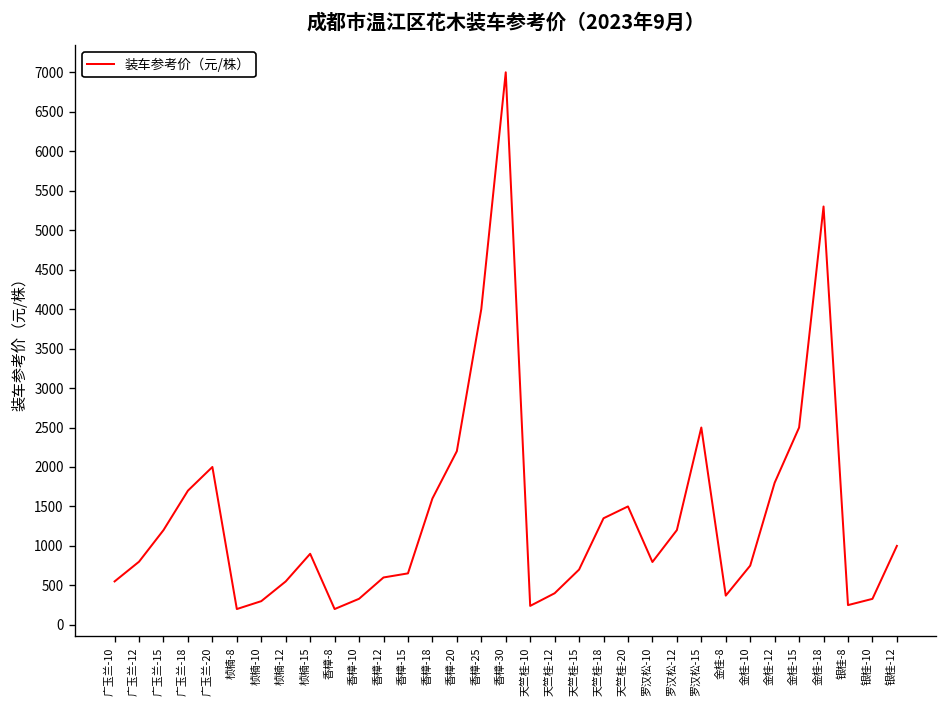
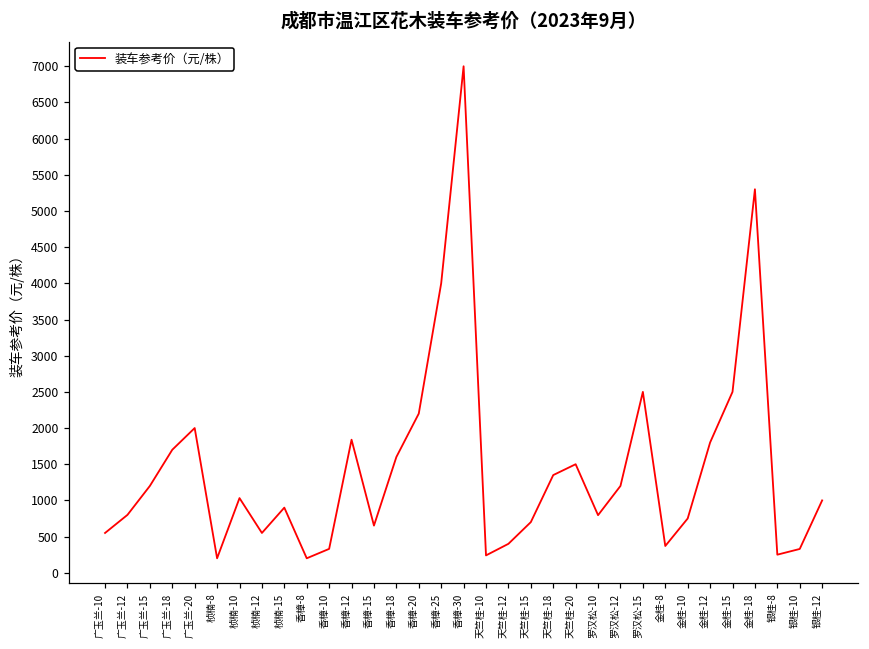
  {
    "广玉兰-10": 600,
    "广玉兰-12": 800,
    "广玉兰-15": 1200,
    "广玉兰-18": 1700,
    "广玉兰-20": 2000,
    "桢楠-8": 200,
-   "桢楠-10": 300,
+   "桢楠-10": 1000,
    "桢楠-12": 600,
    "桢楠-15": 900,
    "香樟-8": 200,
    "香樟-10": 300,
-   "香樟-12": 600,
+   "香樟-12": 1800,
    "香樟-15": 700,
    "香樟-18": 1600,
    "香樟-20": 2200,
    "香樟-25": 4000,
    "香樟-30": 7000,
    "天竺桂-10": 200,
    "天竺桂-12": 400,
    "天竺桂-15": 700,
    "天竺桂-18": 1400,
    "天竺桂-20": 1500,
    "罗汉松-10": 800,
    "罗汉松-12": 1200,
    "罗汉松-15": 2500,
    "金桂-8": 400,
    "金桂-10": 800,
    "金桂-12": 1800,
    "金桂-15": 2500,
    "金桂-18": 5300,
    "银桂-8": 300,
    "银桂-10": 300,
    "银桂-12": 1000
  }
